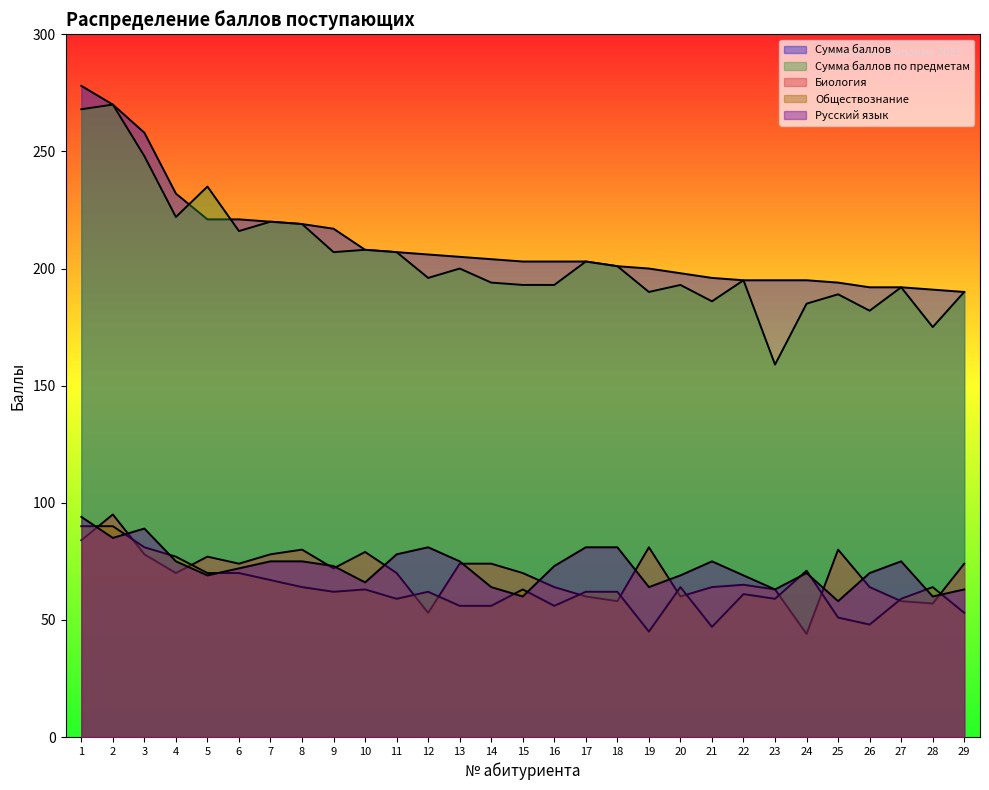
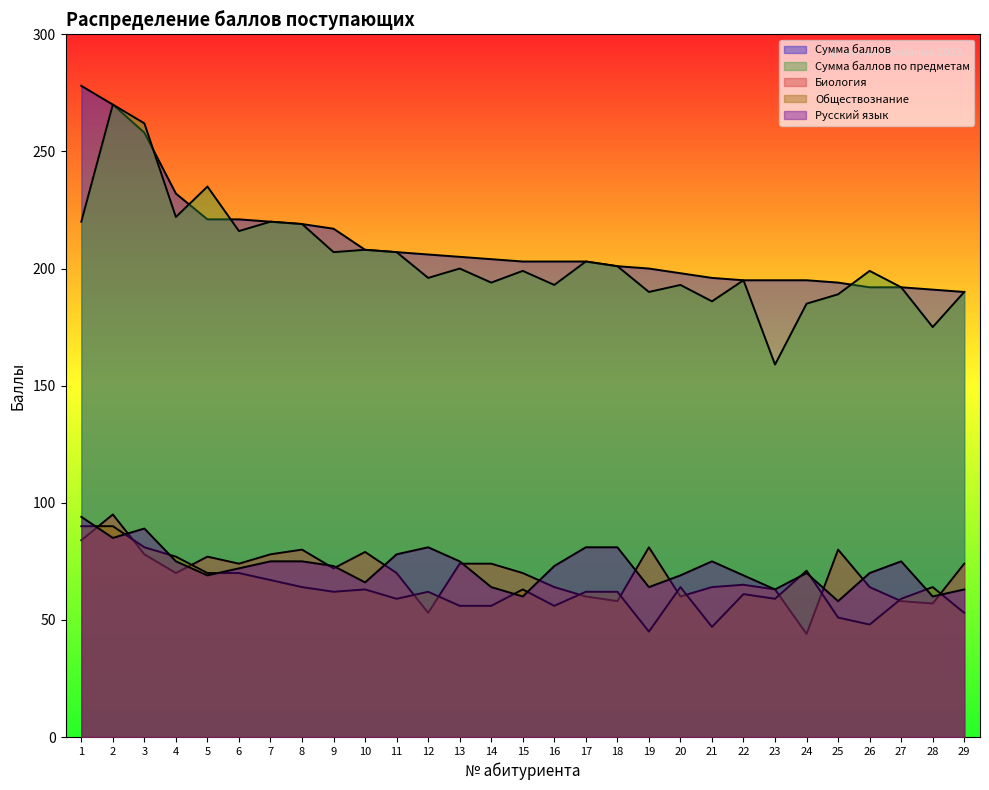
  {
    "Сумма баллов по предметам": {
-     "1": 268,
-     "3": 248,
+     "1": 220,
+     "3": 262,
      "4": 222,
      "5": 235,
      "6": 216,
      "9": 207,
      "12": 196,
      "13": 200,
      "14": 194,
-     "15": 193,
+     "15": 199,
      "16": 193,
      "19": 190,
      "20": 193,
      "21": 186,
      "23": 159,
      "24": 185,
      "25": 189,
-     "26": 182,
+     "26": 199,
      "28": 175
    }
  }
